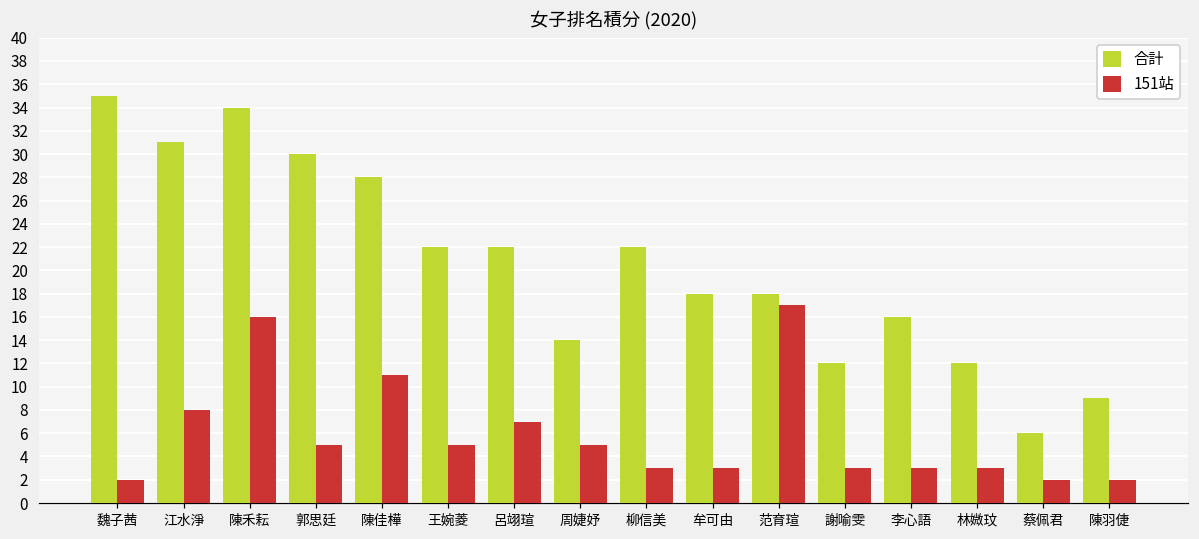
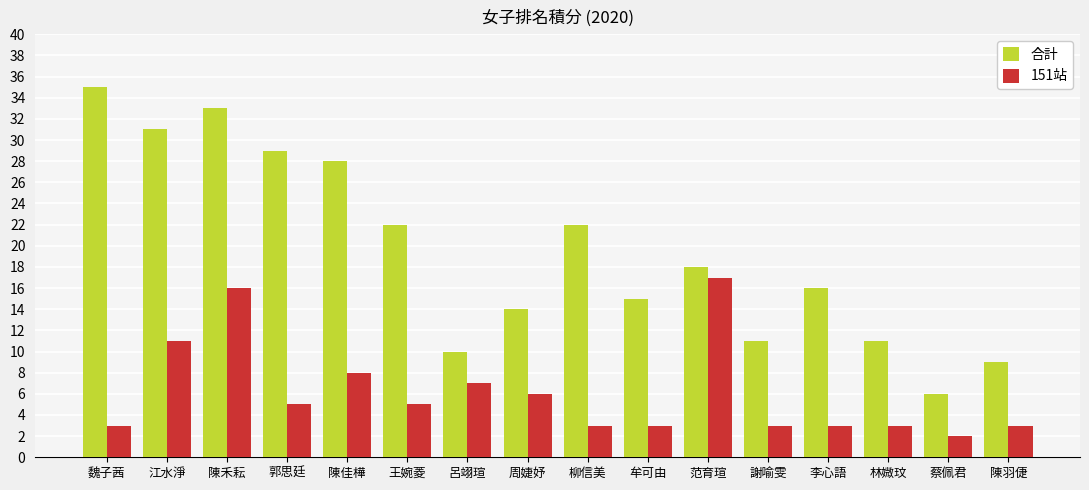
  {
    "合計": {
      "魏子茜": 35,
      "江水淨": 31,
-     "陳禾耘": 34,
-     "郭思廷": 30,
+     "陳禾耘": 33,
+     "郭思廷": 29,
      "陳佳樺": 28,
      "王婉菱": 22,
-     "呂翊瑄": 22,
+     "呂翊瑄": 10,
      "周婕妤": 14,
      "柳信美": 22,
-     "牟可由": 18,
+     "牟可由": 15,
      "范育瑄": 18,
-     "謝喻雯": 12,
+     "謝喻雯": 11,
      "李心語": 16,
-     "林媺玟": 12,
+     "林媺玟": 11,
      "蔡佩君": 6,
      "陳羽倢": 9
    },
    "151站": {
-     "魏子茜": 2,
-     "江水淨": 8,
+     "魏子茜": 3,
+     "江水淨": 11,
      "陳禾耘": 16,
      "郭思廷": 5,
-     "陳佳樺": 11,
+     "陳佳樺": 8,
      "王婉菱": 5,
      "呂翊瑄": 7,
-     "周婕妤": 5,
+     "周婕妤": 6,
      "柳信美": 3,
      "牟可由": 3,
      "范育瑄": 17,
      "謝喻雯": 3,
      "李心語": 3,
      "林媺玟": 3,
      "蔡佩君": 2,
-     "陳羽倢": 2
+     "陳羽倢": 3
    }
  }
